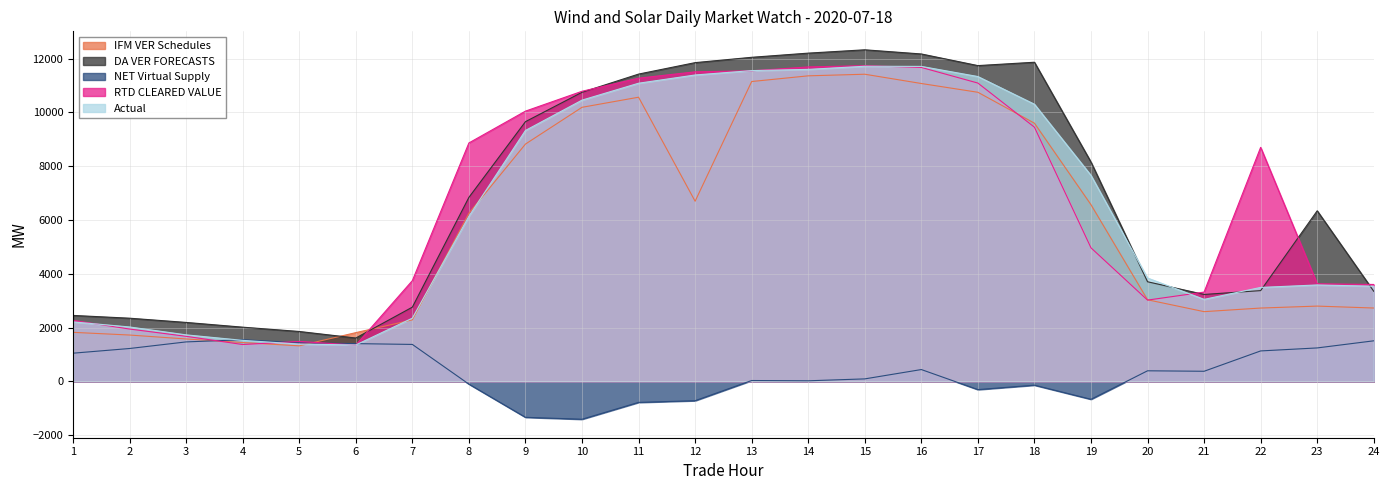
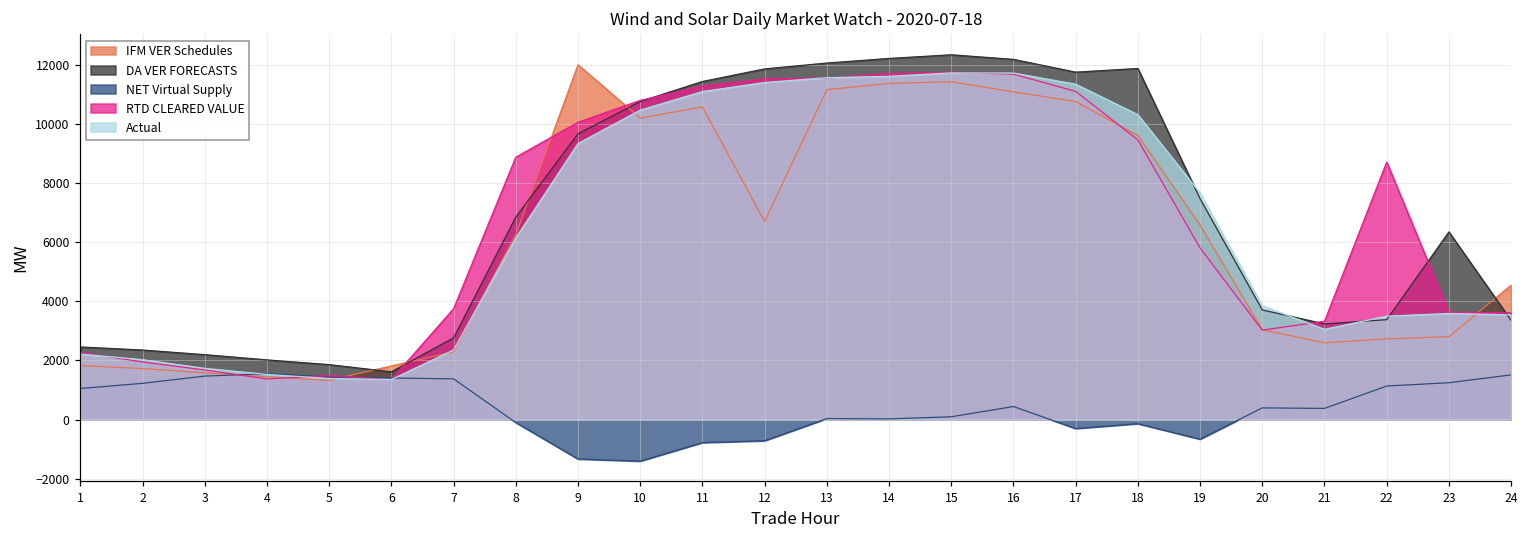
  {
    "IFM VER Schedules": {
      "1": 1800,
      "2": 1700,
      "3": 1600,
      "6": 1800,
      "8": 6300,
-     "9": 8800,
+     "9": 12000,
      "10": 10200,
      "11": 10600,
      "12": 6700,
      "13": 11100,
      "14": 11400,
      "15": 11400,
      "16": 11100,
      "17": 10800,
      "18": 9600,
      "19": 6600,
      "21": 2600,
      "22": 2700,
      "23": 2800,
-     "24": 2700
+     "24": 4500
    },
    "DA VER FORECASTS": {
      "1": 2500,
      "2": 2400,
      "3": 2200,
      "4": 2000,
      "5": 1900,
      "6": 1600,
      "7": 2800,
      "8": 6800,
      "9": 9700,
      "11": 11400,
      "12": 11900,
      "13": 12000,
      "14": 12200,
      "15": 12300,
      "16": 12200,
      "17": 11700,
      "18": 11900,
-     "19": 8200,
+     "19": 7500,
      "20": 3700,
      "22": 3400,
      "23": 6300,
      "24": 3400
    },
    "RTD CLEARED VALUE": {
      "7": 3700,
      "8": 8900,
      "9": 10000,
      "11": 11300,
      "12": 11500,
      "17": 11100,
      "18": 9500,
-     "19": 5000,
+     "19": 5800,
      "22": 8700
    },
    "Actual": {
      "8": 6100,
      "9": 9300,
      "10": 10500,
      "11": 11100,
      "12": 11400,
      "17": 11300,
      "18": 10300,
      "19": 7700,
      "20": 3800,
      "21": 3100,
      "22": 3500
    }
  }
